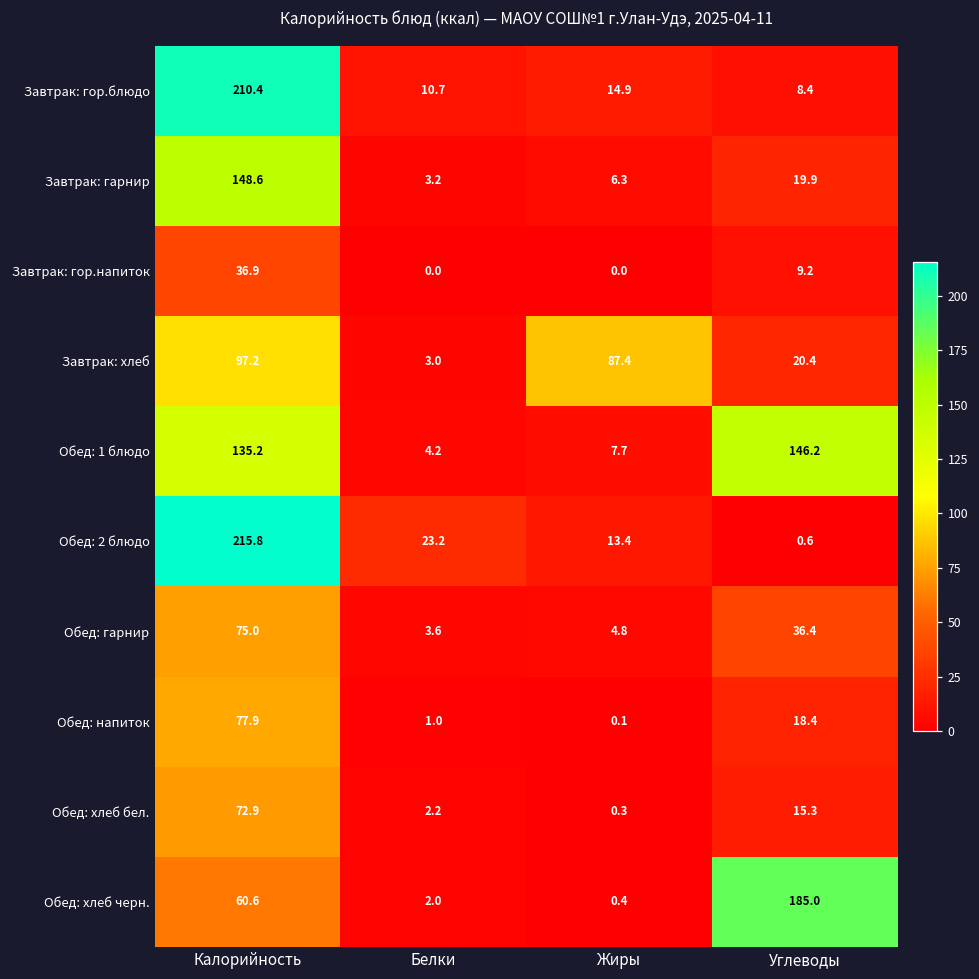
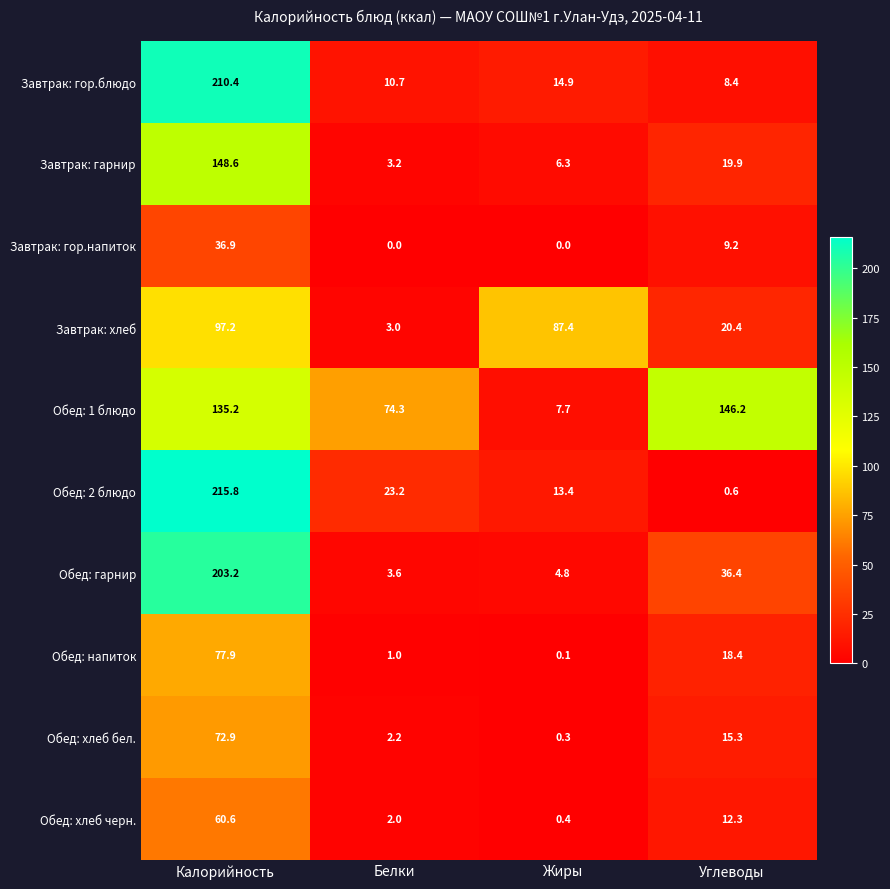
  {
    "Завтрак: гор.блюдо": {
      "Калорийность": 210.4,
      "Белки": 10.7,
      "Жиры": 14.9,
      "Углеводы": 8.4
    },
    "Завтрак: гарнир": {
      "Калорийность": 148.6,
      "Белки": 3.2,
      "Жиры": 6.3,
      "Углеводы": 19.9
    },
    "Завтрак: гор.напиток": {
      "Калорийность": 36.9,
      "Белки": 0.0,
      "Жиры": 0.0,
      "Углеводы": 9.2
    },
    "Завтрак: хлеб": {
      "Калорийность": 97.2,
      "Белки": 3.0,
      "Жиры": 87.4,
      "Углеводы": 20.4
    },
    "Обед: 1 блюдо": {
      "Калорийность": 135.2,
-     "Белки": 4.2,
+     "Белки": 74.3,
      "Жиры": 7.7,
      "Углеводы": 146.2
    },
    "Обед: 2 блюдо": {
      "Калорийность": 215.8,
      "Белки": 23.2,
      "Жиры": 13.4,
      "Углеводы": 0.6
    },
    "Обед: гарнир": {
-     "Калорийность": 75.0,
+     "Калорийность": 203.2,
      "Белки": 3.6,
      "Жиры": 4.8,
      "Углеводы": 36.4
    },
    "Обед: напиток": {
      "Калорийность": 77.9,
      "Белки": 1.0,
      "Жиры": 0.1,
      "Углеводы": 18.4
    },
    "Обед: хлеб бел.": {
      "Калорийность": 72.9,
      "Белки": 2.2,
      "Жиры": 0.3,
      "Углеводы": 15.3
    },
    "Обед: хлеб черн.": {
      "Калорийность": 60.6,
      "Белки": 2.0,
      "Жиры": 0.4,
-     "Углеводы": 185.0
+     "Углеводы": 12.3
    }
  }
